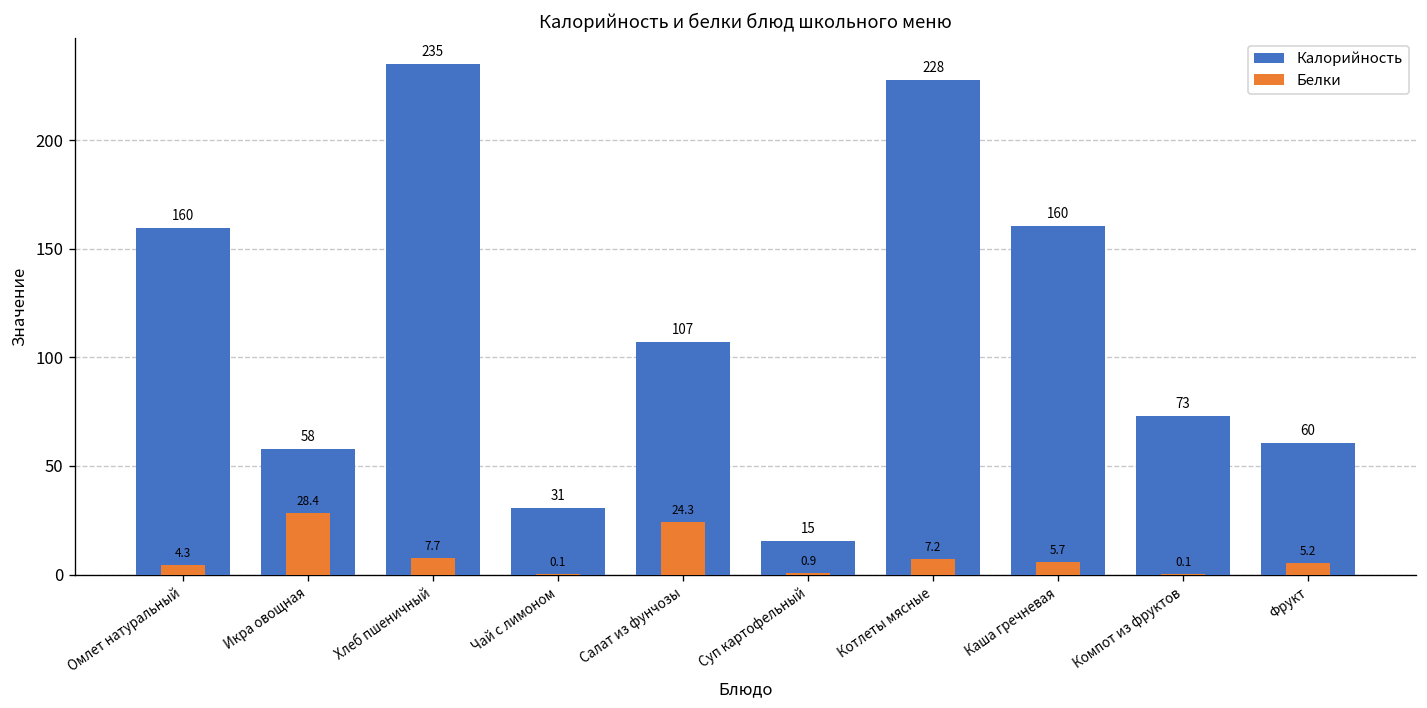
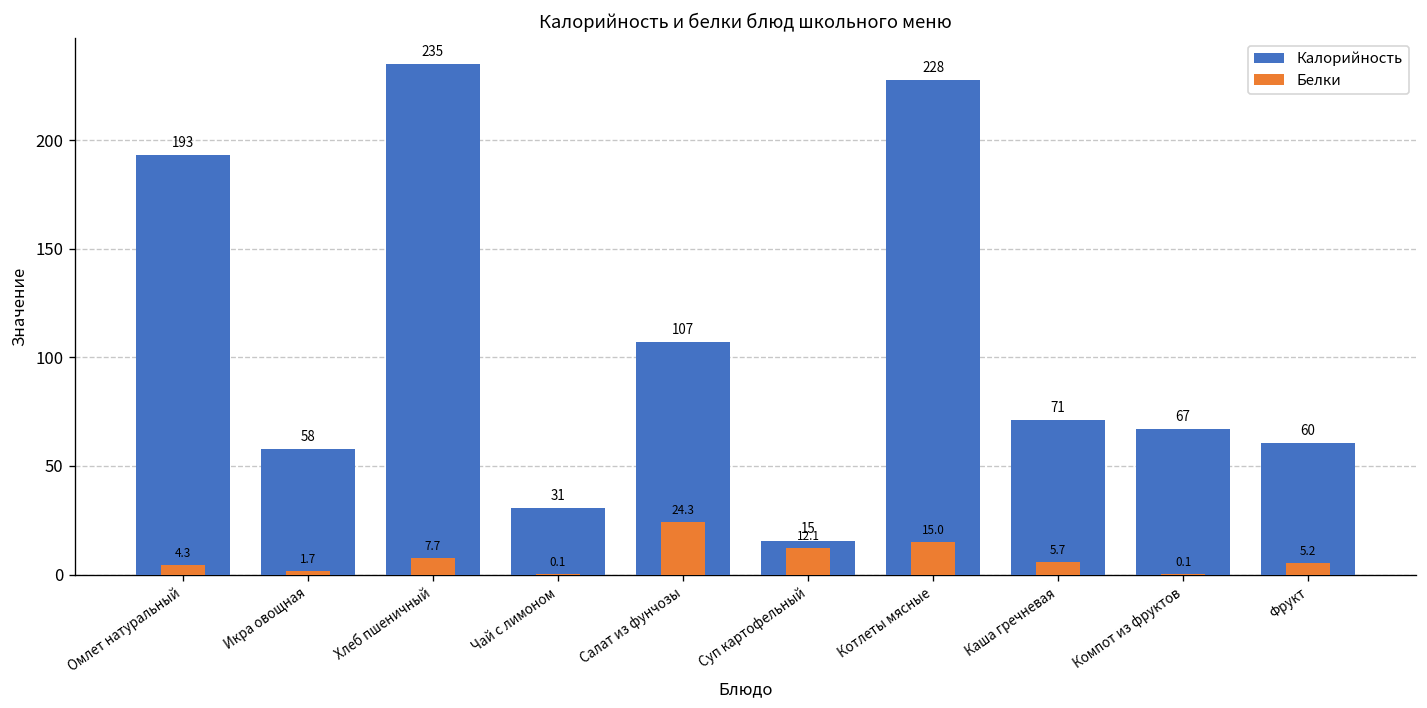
  {
    "Калорийность": {
-     "Омлет натуральный": 160,
+     "Омлет натуральный": 193,
      "Икра овощная": 58,
      "Хлеб пшеничный": 235,
      "Чай с лимоном": 31,
      "Салат из фунчозы": 107,
      "Котлеты мясные": 228,
-     "Каша гречневая": 160,
-     "Компот из фруктов": 73,
+     "Каша гречневая": 71,
+     "Компот из фруктов": 67,
      "Фрукт": 60
    },
    "Белки": {
-     "Икра овощная": 28.4,
+     "Икра овощная": 1.7,
      "Чай с лимоном": 0.1,
-     "Суп картофельный": 0.9,
-     "Котлеты мясные": 7.2,
+     "Суп картофельный": 12.1,
+     "Котлеты мясные": 15.0,
      "Компот из фруктов": 0.1
    }
  }
